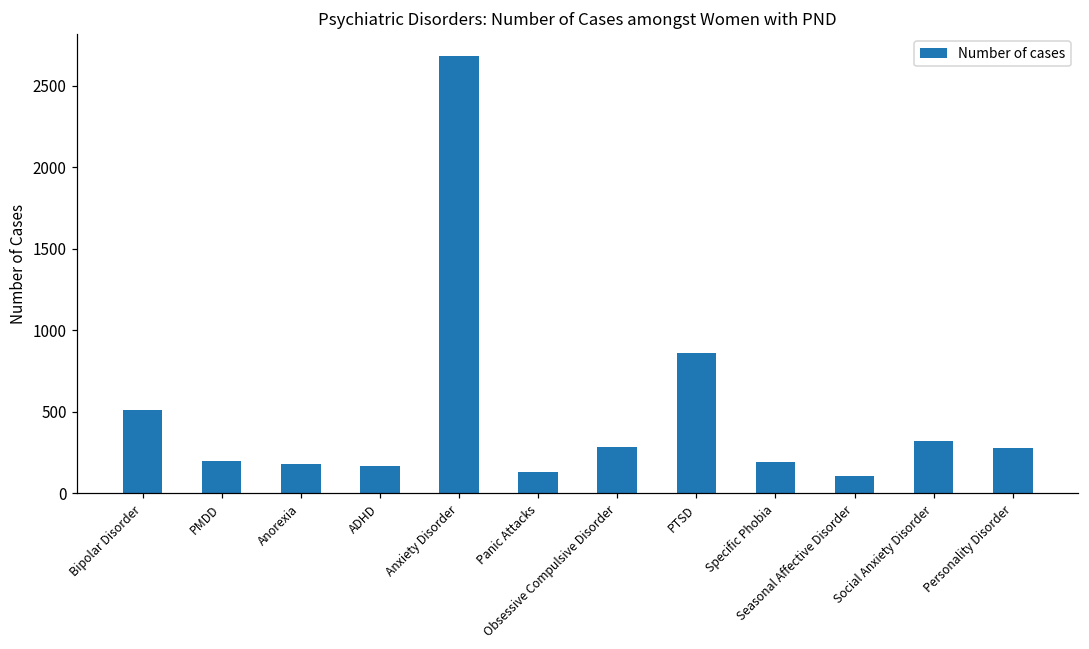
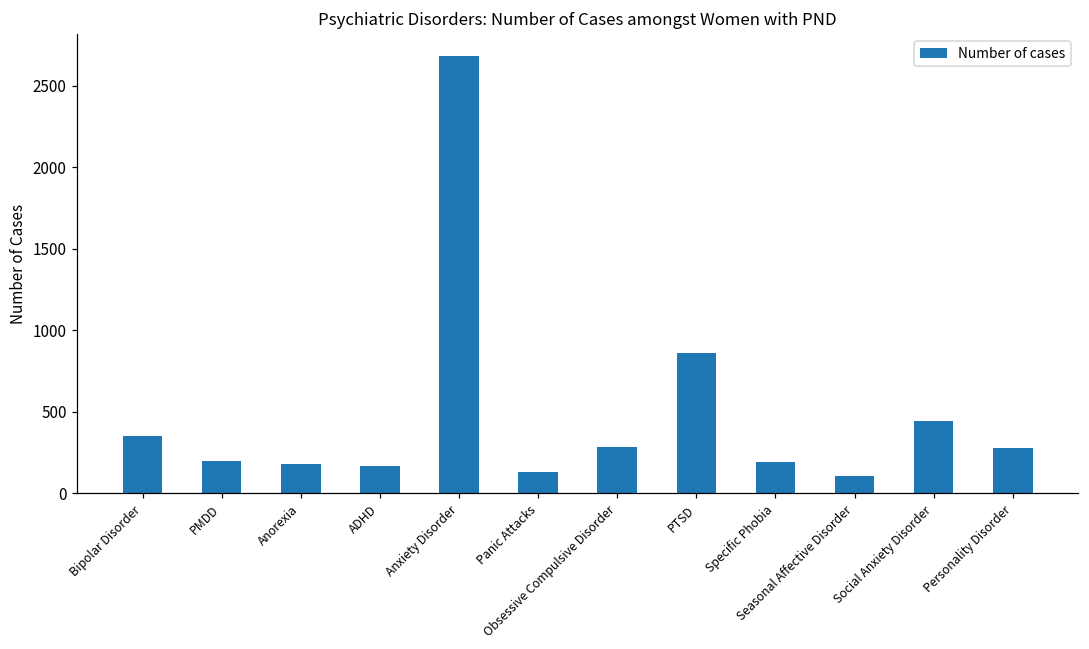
  {
-   "Bipolar Disorder": 510,
+   "Bipolar Disorder": 350,
    "PMDD": 200,
    "Anorexia": 180,
    "ADHD": 170,
    "Anxiety Disorder": 2680,
    "Panic Attacks": 130,
    "Obsessive Compulsive Disorder": 280,
    "PTSD": 860,
    "Specific Phobia": 190,
    "Seasonal Affective Disorder": 110,
-   "Social Anxiety Disorder": 320,
+   "Social Anxiety Disorder": 440,
    "Personality Disorder": 280
  }
